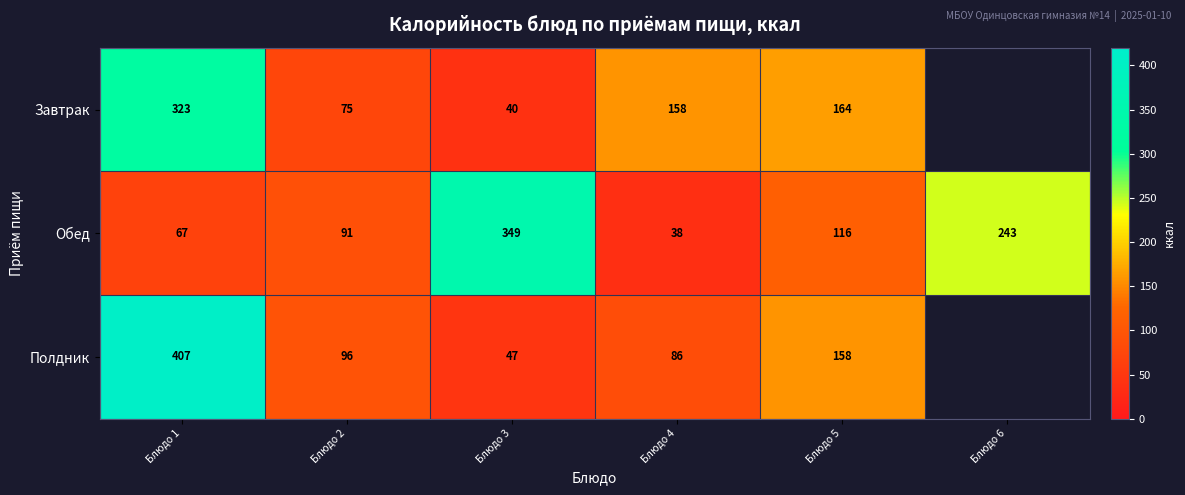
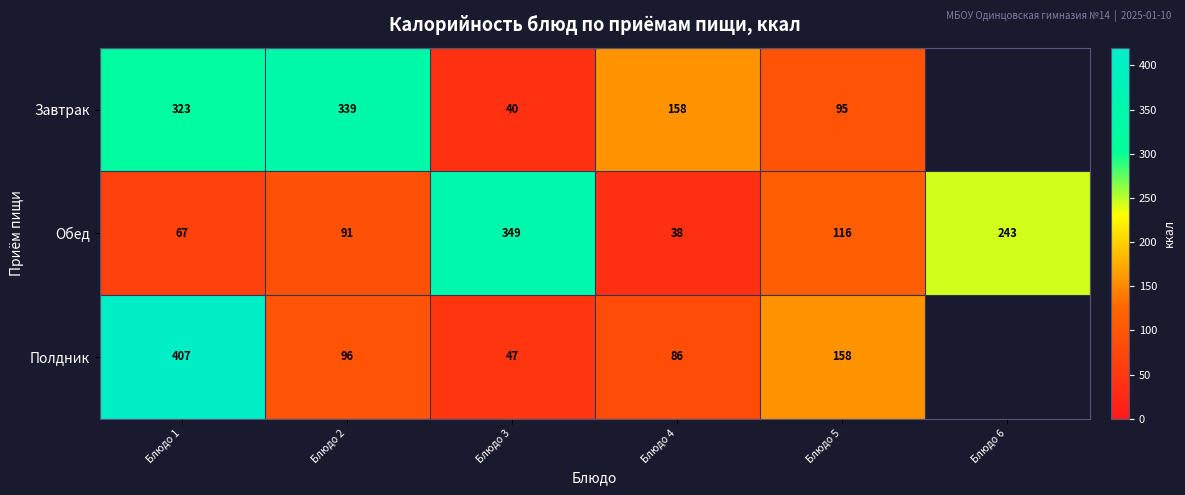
  {
    "Завтрак": {
      "Блюдо 1": 323,
-     "Блюдо 2": 75,
+     "Блюдо 2": 339,
      "Блюдо 3": 40,
      "Блюдо 4": 158,
-     "Блюдо 5": 164
+     "Блюдо 5": 95
    },
    "Обед": {
      "Блюдо 1": 67,
      "Блюдо 2": 91,
      "Блюдо 3": 349,
      "Блюдо 4": 38,
      "Блюдо 5": 116,
      "Блюдо 6": 243
    },
    "Полдник": {
      "Блюдо 1": 407,
      "Блюдо 2": 96,
      "Блюдо 3": 47,
      "Блюдо 4": 86,
      "Блюдо 5": 158
    }
  }
